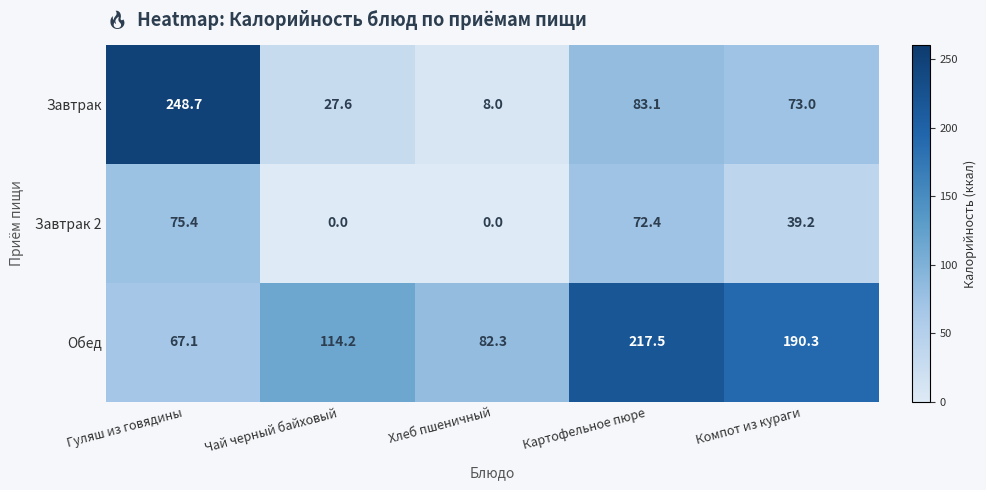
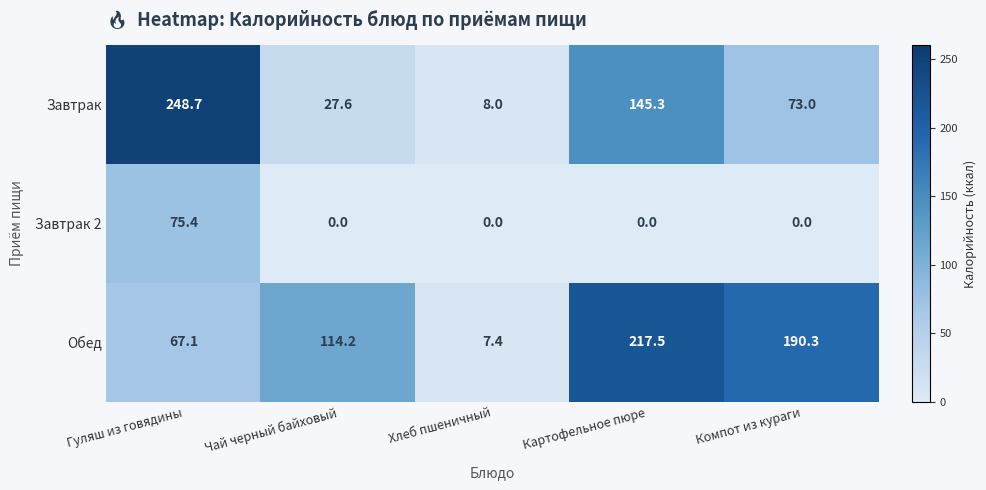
  {
    "Завтрак": {
      "Гуляш из говядины": 248.7,
      "Чай черный байховый": 27.6,
      "Хлеб пшеничный": 8.0,
-     "Картофельное пюре": 83.1,
+     "Картофельное пюре": 145.3,
      "Компот из кураги": 73.0
    },
    "Завтрак 2": {
      "Гуляш из говядины": 75.4,
      "Чай черный байховый": 0.0,
      "Хлеб пшеничный": 0.0,
-     "Картофельное пюре": 72.4,
-     "Компот из кураги": 39.2
+     "Картофельное пюре": 0.0,
+     "Компот из кураги": 0.0
    },
    "Обед": {
      "Гуляш из говядины": 67.1,
      "Чай черный байховый": 114.2,
-     "Хлеб пшеничный": 82.3,
+     "Хлеб пшеничный": 7.4,
      "Картофельное пюре": 217.5,
      "Компот из кураги": 190.3
    }
  }
